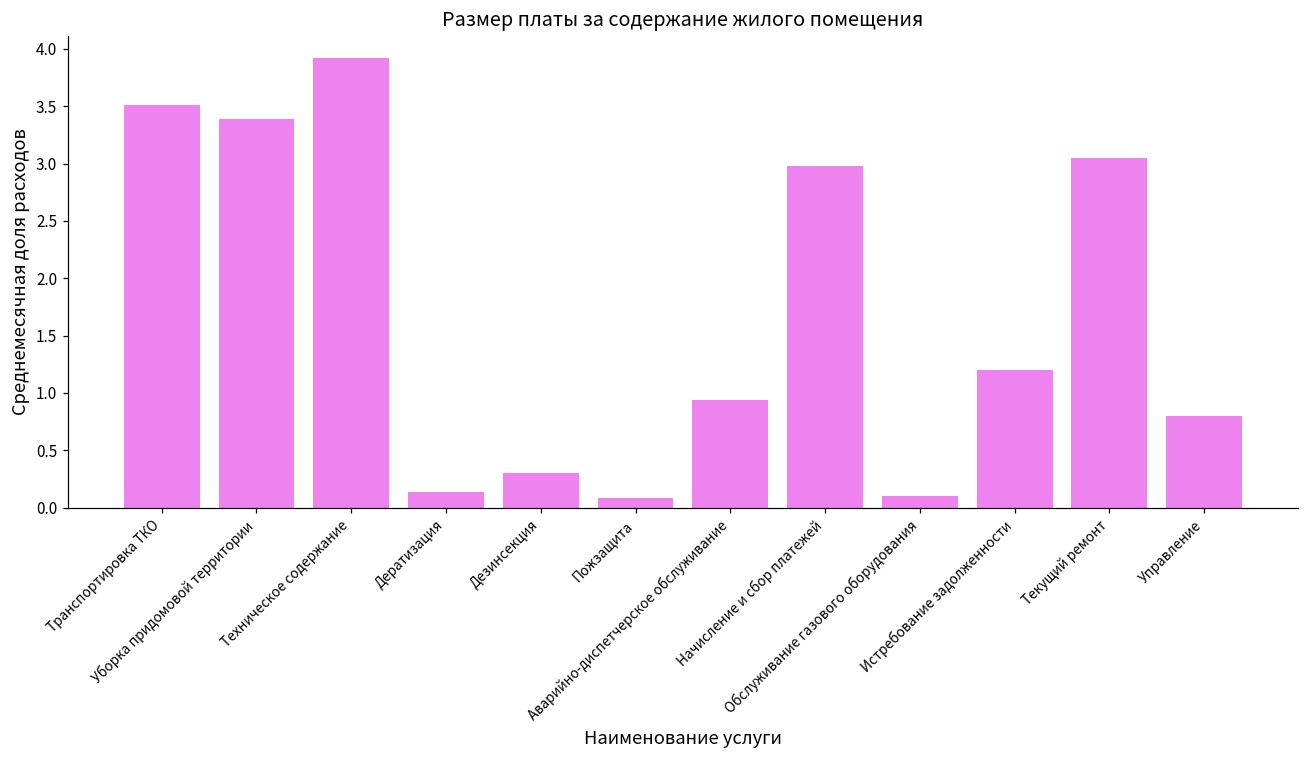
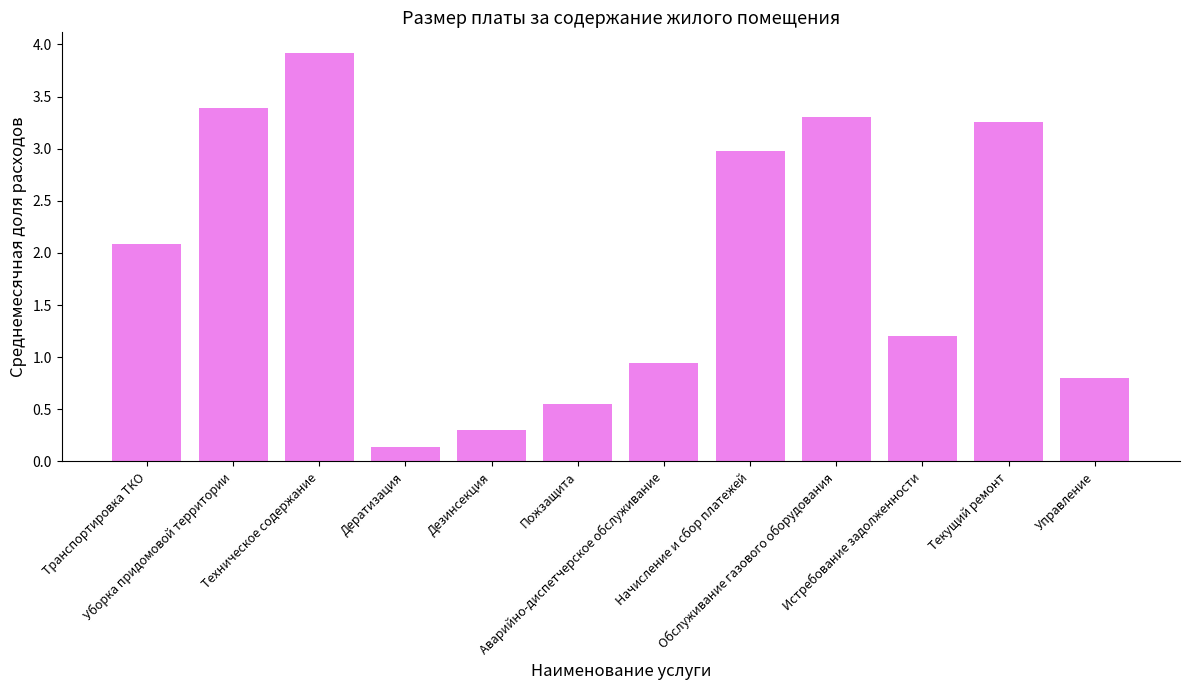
  {
-   "Транспортировка ТКО": 3.51,
+   "Транспортировка ТКО": 2.09,
    "Уборка придомовой территории": 3.39,
    "Техническое содержание": 3.92,
    "Дератизация": 0.14,
    "Дезинсекция": 0.30,
-   "Пожзащита": 0.08,
+   "Пожзащита": 0.55,
    "Аварийно-диспетчерское обслуживание": 0.94,
    "Начисление и сбор платежей": 2.98,
-   "Обслуживание газового оборудования": 0.1,
+   "Обслуживание газового оборудования": 3.3,
    "Истребование задолженности": 1.20,
-   "Текущий ремонт": 3.05,
+   "Текущий ремонт": 3.26,
    "Управление": 0.80
  }
